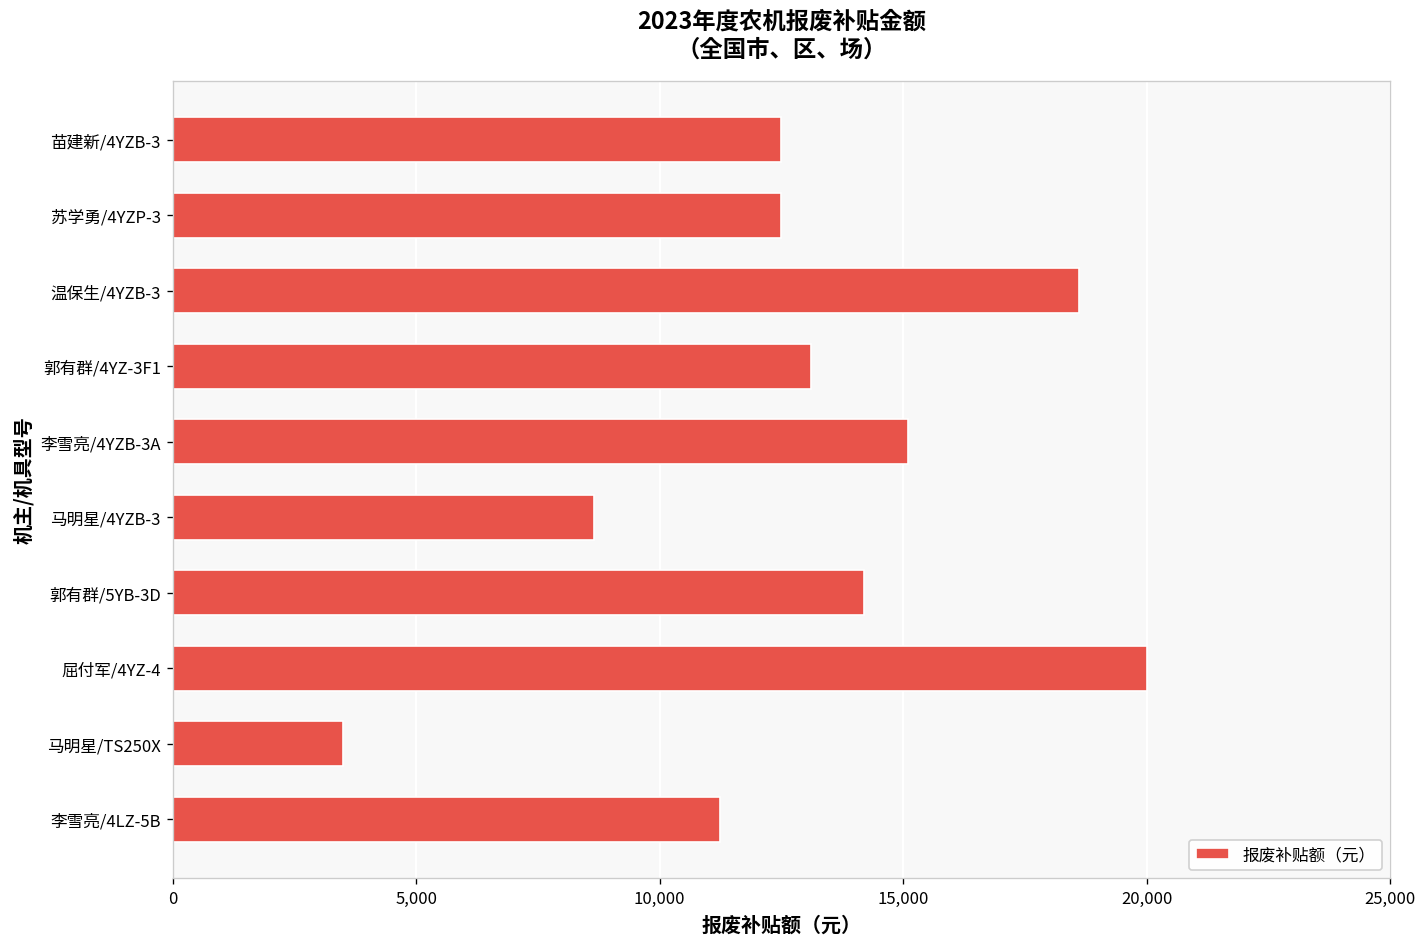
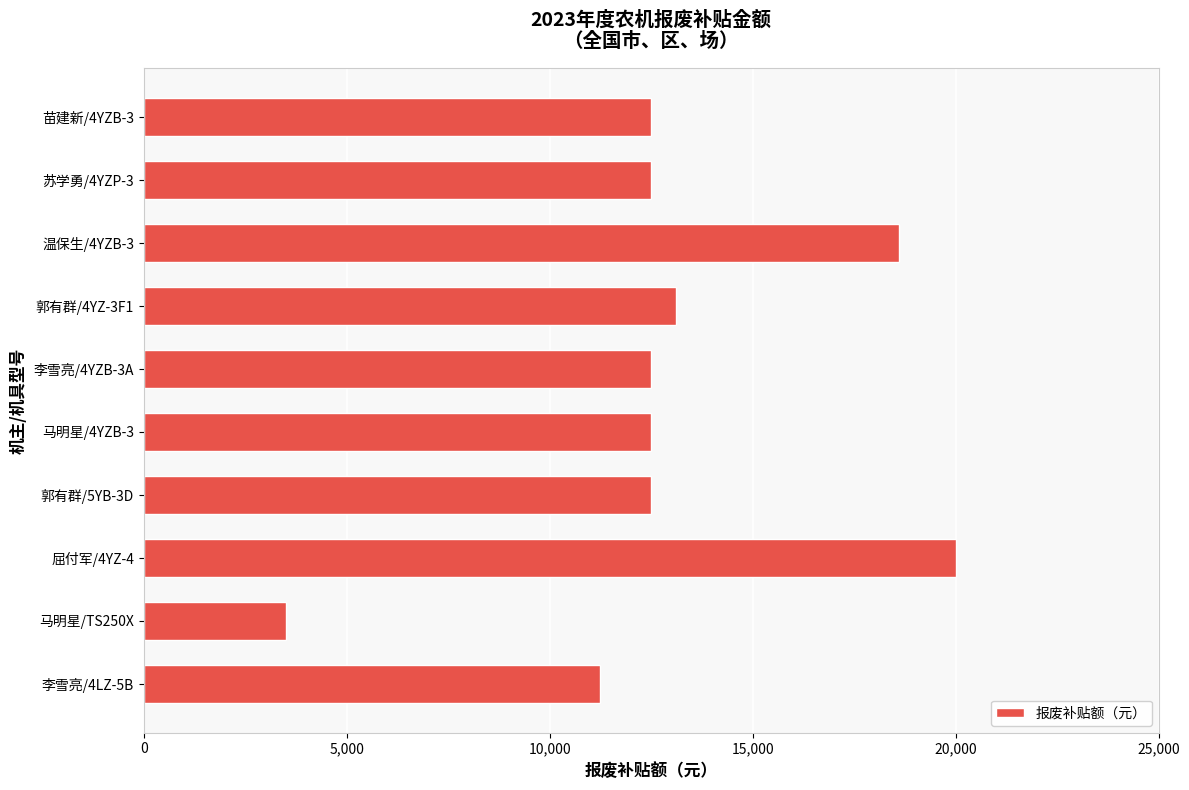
  {
    "苗建新/4YZB-3": "12,500",
    "苏学勇/4YZP-3": "12,500",
    "温保生/4YZB-3": "18,600",
    "郭有群/4YZ-3F1": "13,100",
-   "李雪亮/4YZB-3A": "15,100",
-   "马明星/4YZB-3": "8,700",
-   "郭有群/5YB-3D": "14,200",
+   "李雪亮/4YZB-3A": "12,500",
+   "马明星/4YZB-3": "12,500",
+   "郭有群/5YB-3D": "12,500",
    "屈付军/4YZ-4": "20,000",
    "马明星/TS250X": "3,500",
    "李雪亮/4LZ-5B": "11,200"
  }
